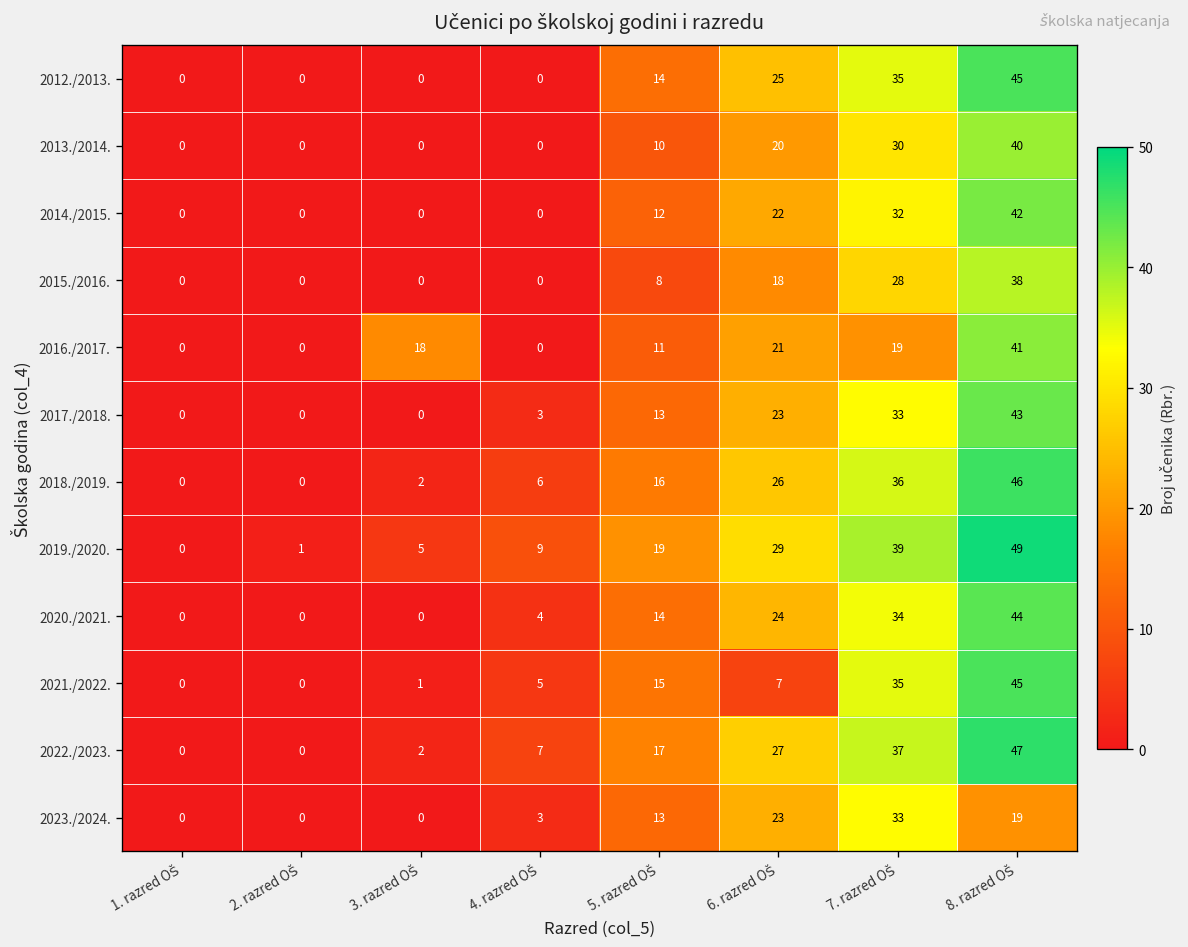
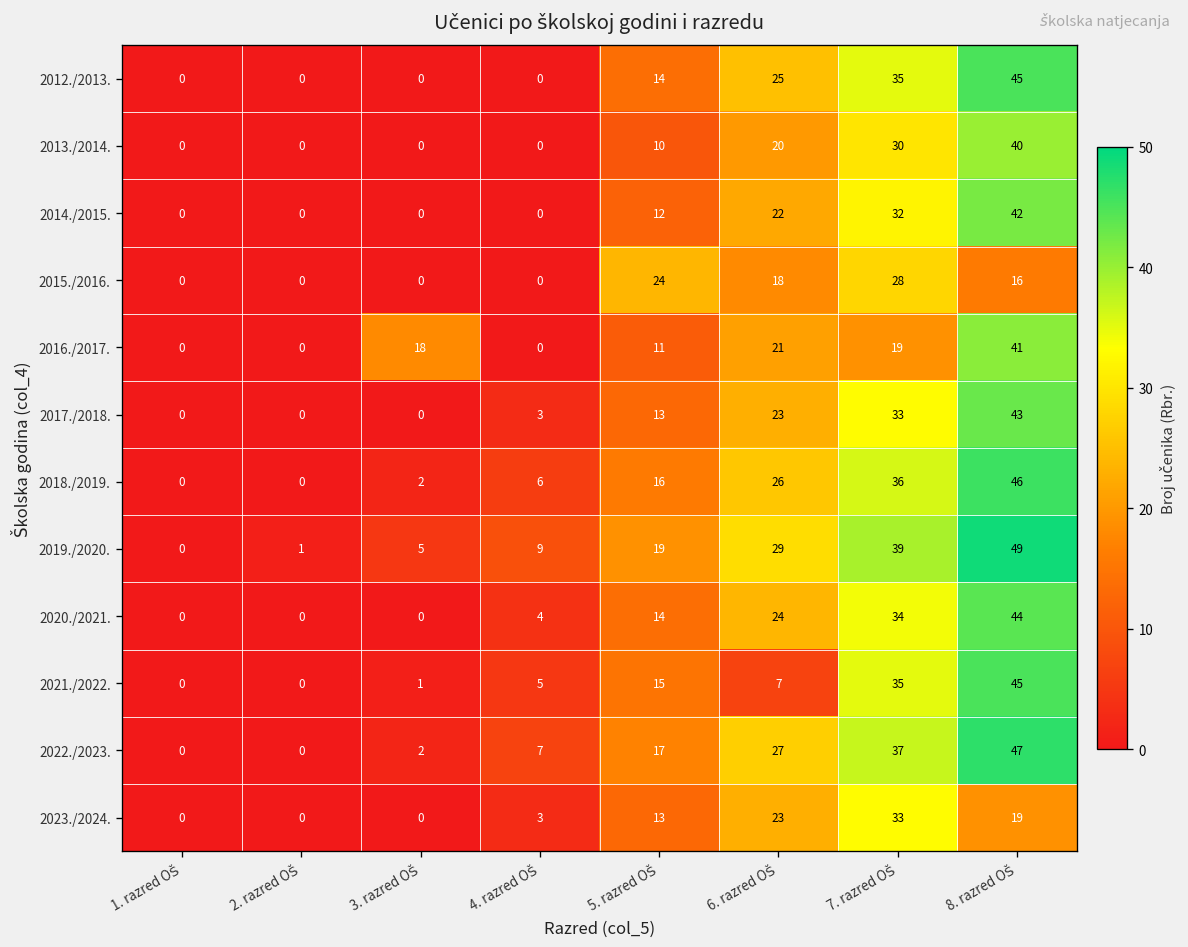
  {
    "2012./2013.": {
      "1. razred OŠ": 0,
      "2. razred OŠ": 0,
      "3. razred OŠ": 0,
      "4. razred OŠ": 0,
      "5. razred OŠ": 14,
      "6. razred OŠ": 25,
      "7. razred OŠ": 35,
      "8. razred OŠ": 45
    },
    "2013./2014.": {
      "1. razred OŠ": 0,
      "2. razred OŠ": 0,
      "3. razred OŠ": 0,
      "4. razred OŠ": 0,
      "5. razred OŠ": 10,
      "6. razred OŠ": 20,
      "7. razred OŠ": 30,
      "8. razred OŠ": 40
    },
    "2014./2015.": {
      "1. razred OŠ": 0,
      "2. razred OŠ": 0,
      "3. razred OŠ": 0,
      "4. razred OŠ": 0,
      "5. razred OŠ": 12,
      "6. razred OŠ": 22,
      "7. razred OŠ": 32,
      "8. razred OŠ": 42
    },
    "2015./2016.": {
      "1. razred OŠ": 0,
      "2. razred OŠ": 0,
      "3. razred OŠ": 0,
      "4. razred OŠ": 0,
-     "5. razred OŠ": 8,
+     "5. razred OŠ": 24,
      "6. razred OŠ": 18,
      "7. razred OŠ": 28,
-     "8. razred OŠ": 38
+     "8. razred OŠ": 16
    },
    "2016./2017.": {
      "1. razred OŠ": 0,
      "2. razred OŠ": 0,
      "3. razred OŠ": 18,
      "4. razred OŠ": 0,
      "5. razred OŠ": 11,
      "6. razred OŠ": 21,
      "7. razred OŠ": 19,
      "8. razred OŠ": 41
    },
    "2017./2018.": {
      "1. razred OŠ": 0,
      "2. razred OŠ": 0,
      "3. razred OŠ": 0,
      "4. razred OŠ": 3,
      "5. razred OŠ": 13,
      "6. razred OŠ": 23,
      "7. razred OŠ": 33,
      "8. razred OŠ": 43
    },
    "2018./2019.": {
      "1. razred OŠ": 0,
      "2. razred OŠ": 0,
      "3. razred OŠ": 2,
      "4. razred OŠ": 6,
      "5. razred OŠ": 16,
      "6. razred OŠ": 26,
      "7. razred OŠ": 36,
      "8. razred OŠ": 46
    },
    "2019./2020.": {
      "1. razred OŠ": 0,
      "2. razred OŠ": 1,
      "3. razred OŠ": 5,
      "4. razred OŠ": 9,
      "5. razred OŠ": 19,
      "6. razred OŠ": 29,
      "7. razred OŠ": 39,
      "8. razred OŠ": 49
    },
    "2020./2021.": {
      "1. razred OŠ": 0,
      "2. razred OŠ": 0,
      "3. razred OŠ": 0,
      "4. razred OŠ": 4,
      "5. razred OŠ": 14,
      "6. razred OŠ": 24,
      "7. razred OŠ": 34,
      "8. razred OŠ": 44
    },
    "2021./2022.": {
      "1. razred OŠ": 0,
      "2. razred OŠ": 0,
      "3. razred OŠ": 1,
      "4. razred OŠ": 5,
      "5. razred OŠ": 15,
      "6. razred OŠ": 7,
      "7. razred OŠ": 35,
      "8. razred OŠ": 45
    },
    "2022./2023.": {
      "1. razred OŠ": 0,
      "2. razred OŠ": 0,
      "3. razred OŠ": 2,
      "4. razred OŠ": 7,
      "5. razred OŠ": 17,
      "6. razred OŠ": 27,
      "7. razred OŠ": 37,
      "8. razred OŠ": 47
    },
    "2023./2024.": {
      "1. razred OŠ": 0,
      "2. razred OŠ": 0,
      "3. razred OŠ": 0,
      "4. razred OŠ": 3,
      "5. razred OŠ": 13,
      "6. razred OŠ": 23,
      "7. razred OŠ": 33,
      "8. razred OŠ": 19
    }
  }
